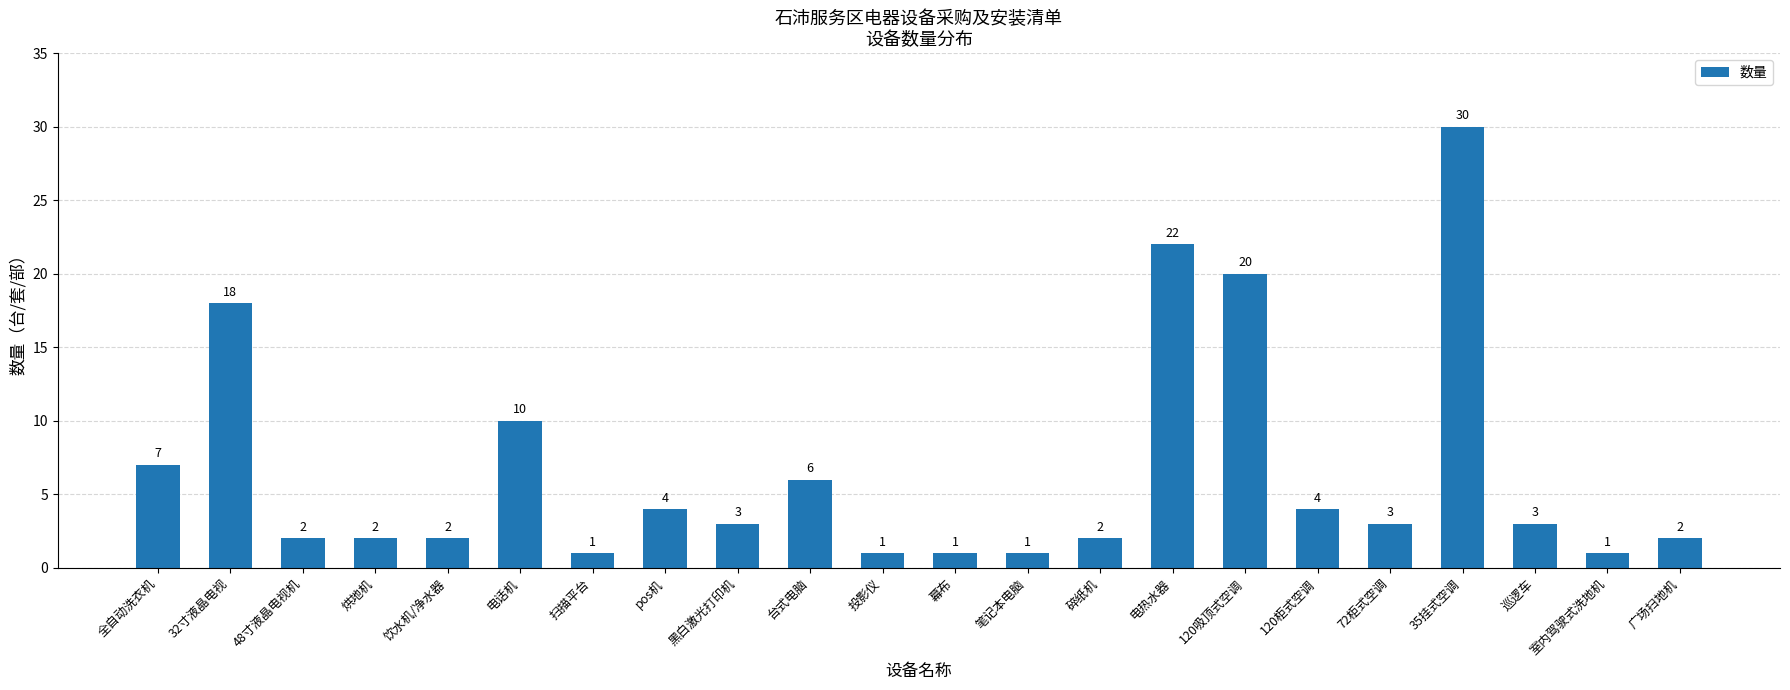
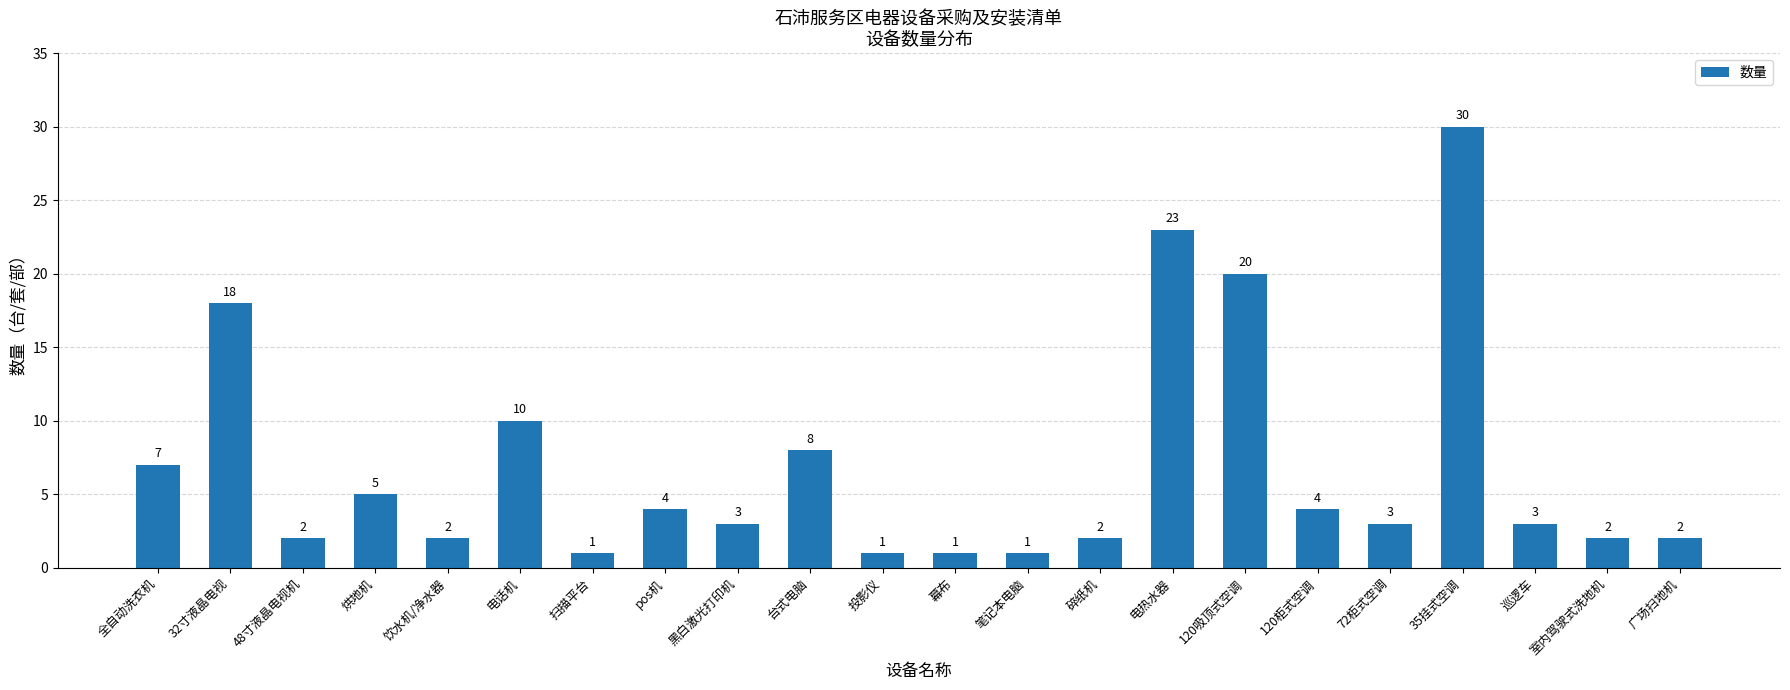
  {
    "全自动洗衣机": 7,
    "32寸液晶电视": 18,
    "48寸液晶电视机": 2,
-   "烘地机": 2,
+   "烘地机": 5,
    "饮水机/净水器": 2,
    "电话机": 10,
    "扫描平台": 1,
    "pos机": 4,
    "黑白激光打印机": 3,
-   "台式电脑": 6,
+   "台式电脑": 8,
    "投影仪": 1,
    "幕布": 1,
    "笔记本电脑": 1,
    "碎纸机": 2,
-   "电热水器": 22,
+   "电热水器": 23,
    "120吸顶式空调": 20,
    "120柜式空调": 4,
    "72柜式空调": 3,
    "35挂式空调": 30,
    "巡逻车": 3,
-   "室内驾驶式洗地机": 1,
+   "室内驾驶式洗地机": 2,
    "广场扫地机": 2
  }
